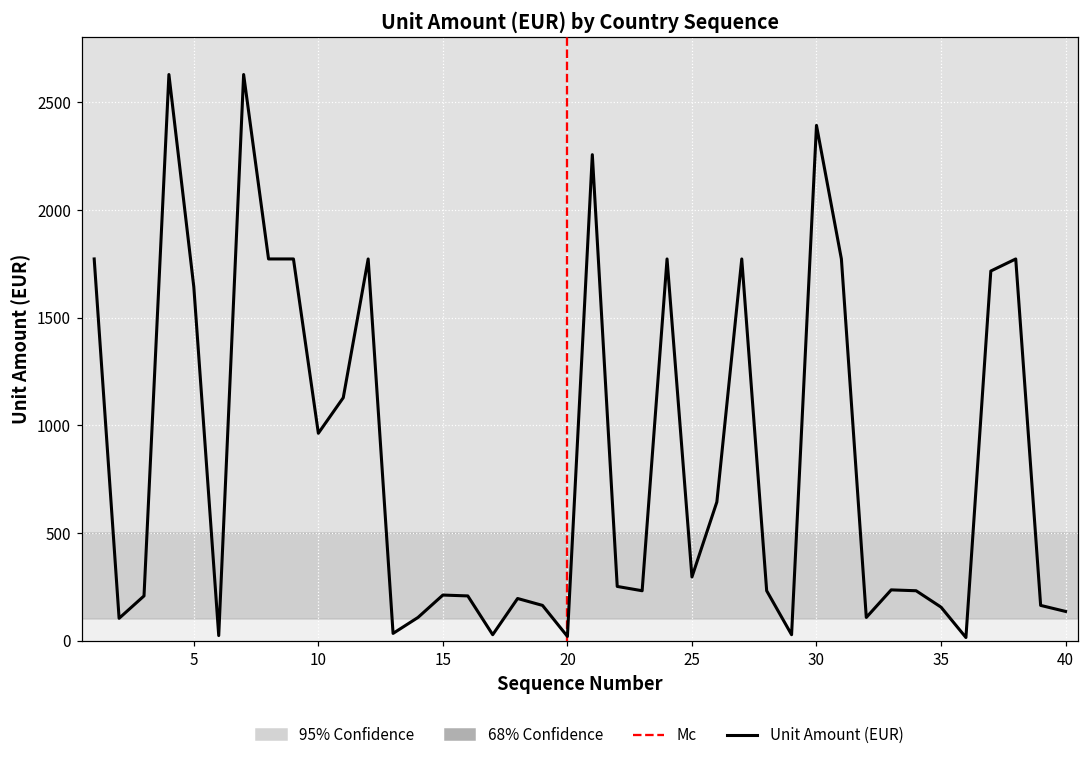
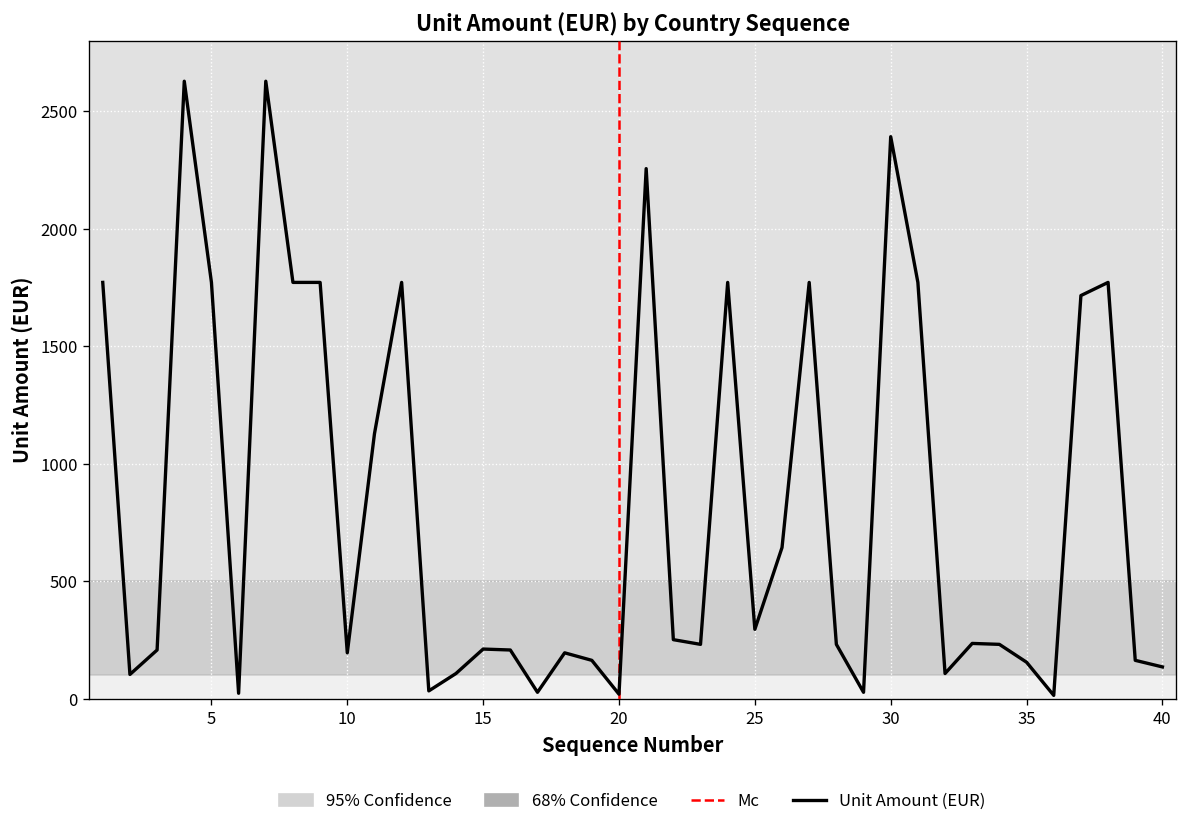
  {
-   "5": 1640,
-   "10": 960,
+   "5": 1770,
+   "10": 200,
    "15": 210,
    "20": 20,
    "25": 300,
    "30": 2390,
    "35": 160,
    "40": 140
  }
